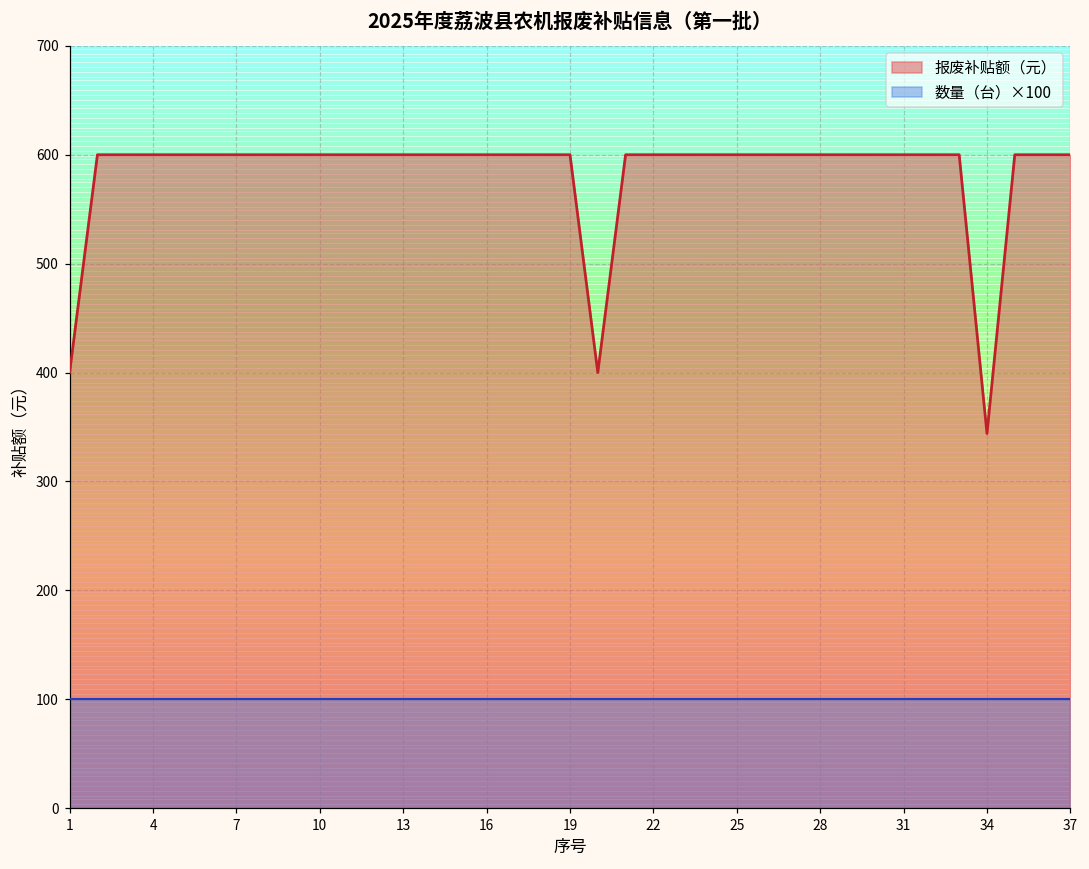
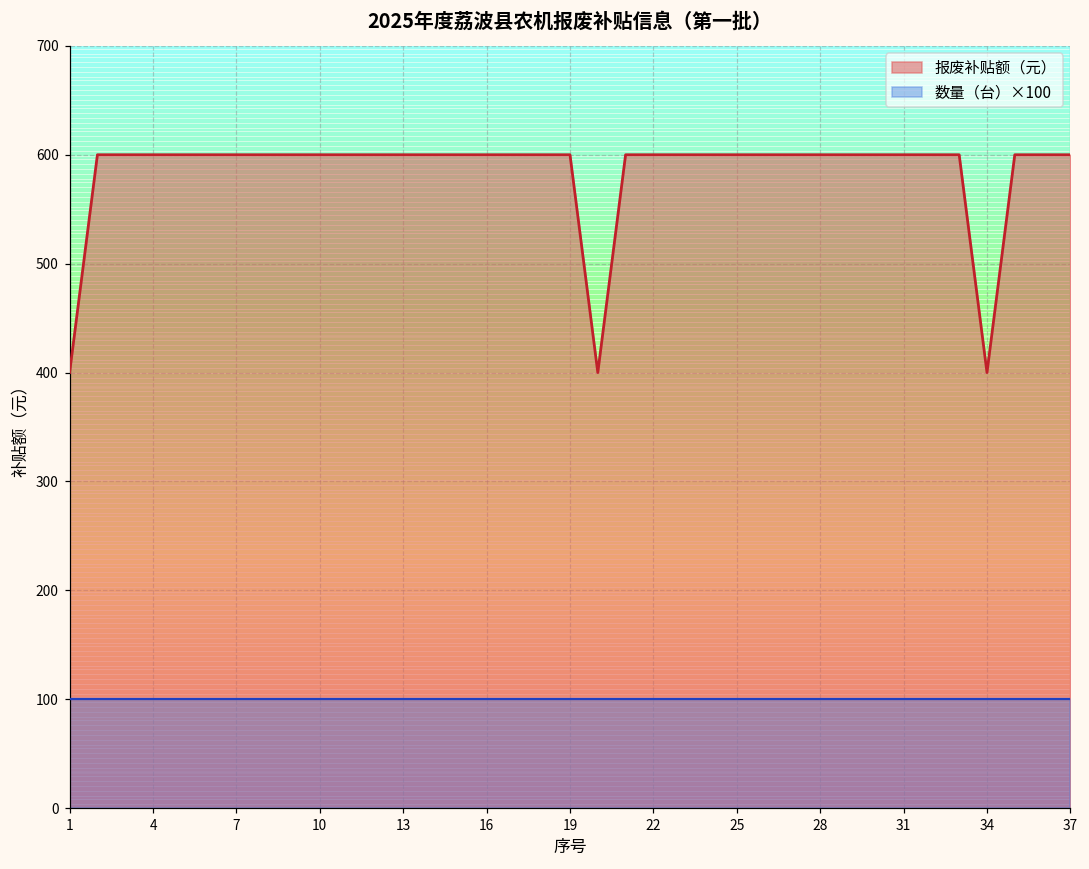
  {
    "报废补贴额（元）": {
      "1": 400,
      "4": 600,
      "7": 600,
      "10": 600,
      "13": 600,
      "16": 600,
      "19": 600,
      "22": 600,
      "25": 600,
      "28": 600,
      "31": 600,
-     "34": 340,
+     "34": 400,
      "37": 600
    },
    "数量（台）×100": {
      "1": 100,
      "4": 100,
      "7": 100,
      "10": 100,
      "13": 100,
      "16": 100,
      "19": 100,
      "22": 100,
      "25": 100,
      "28": 100,
      "31": 100,
      "34": 100,
      "37": 100
    }
  }
